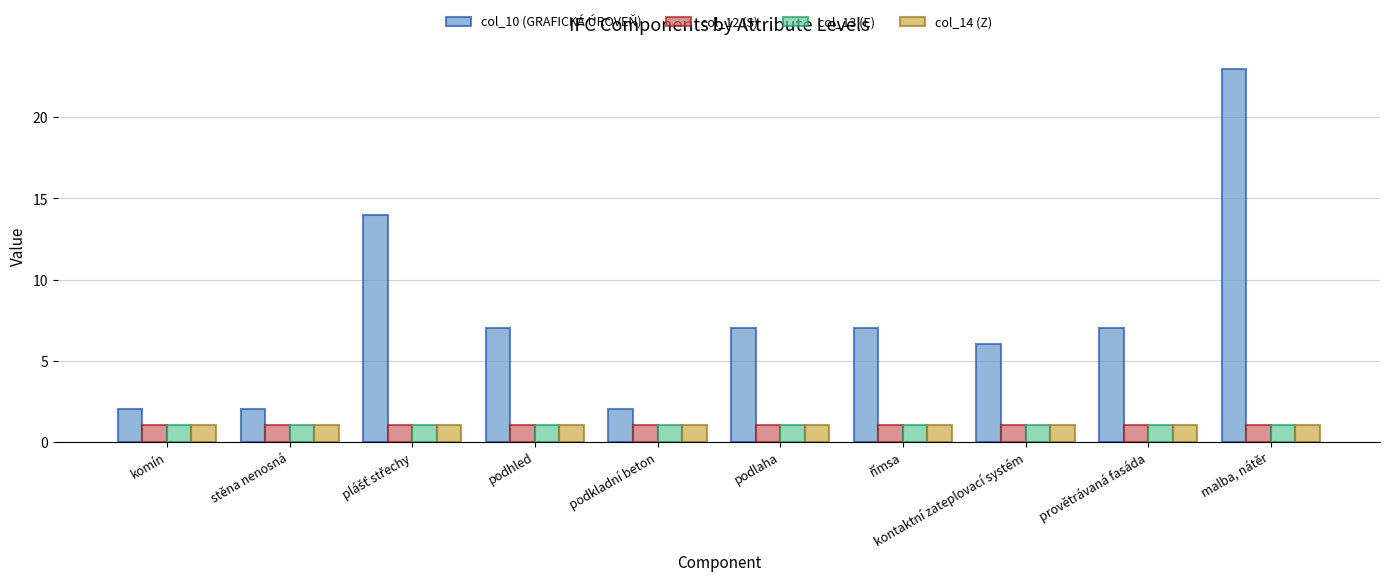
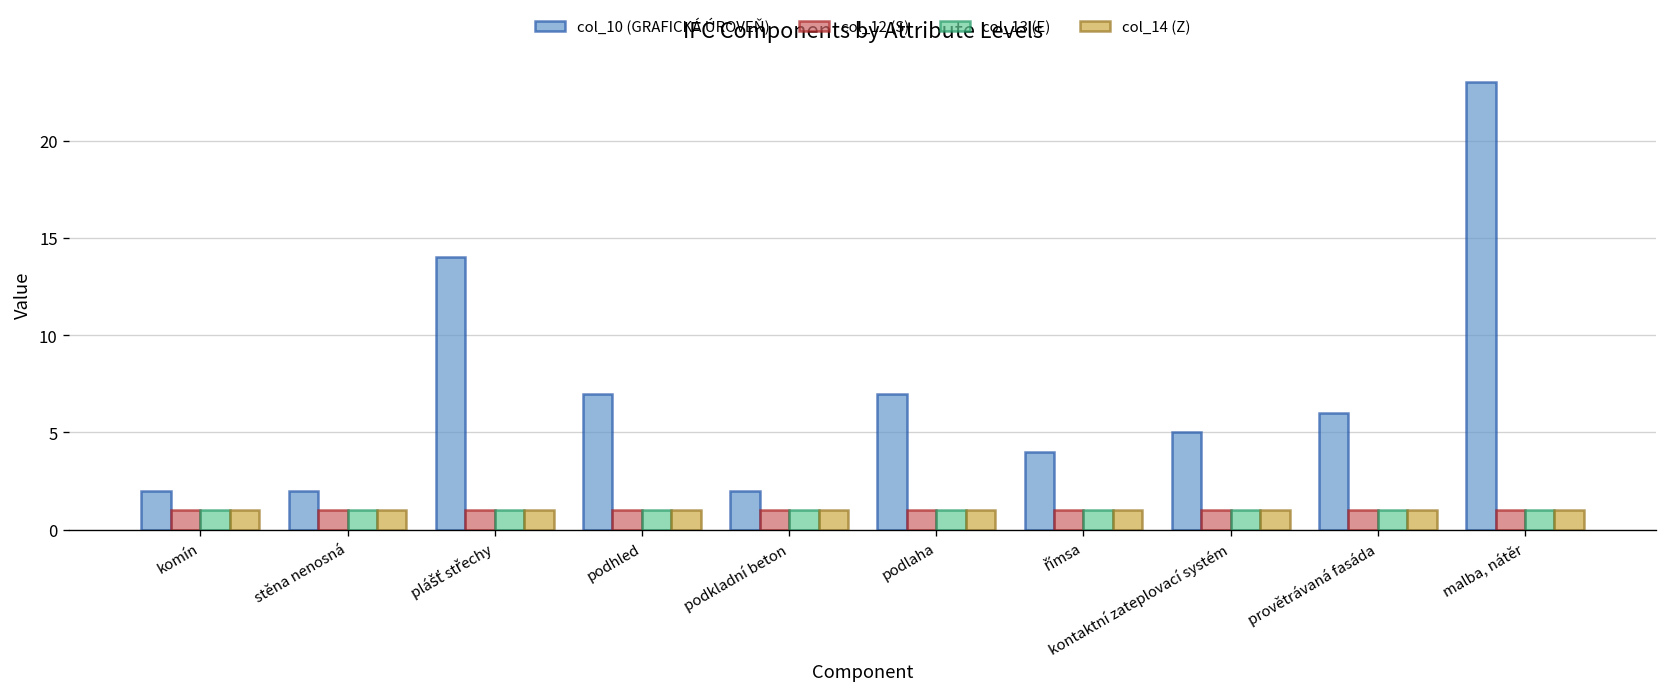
  {
    "col_10 (GRAFICKÁ ÚROVEŇ)": {
      "komín": 2,
      "stěna nenosná": 2,
      "plášť střechy": 14,
      "podhled": 7,
      "podkladní beton": 2,
      "podlaha": 7,
-     "římsa": 7,
-     "kontaktní zateplovací systém": 6,
-     "provětrávaná fasáda": 7,
+     "římsa": 4,
+     "kontaktní zateplovací systém": 5,
+     "provětrávaná fasáda": 6,
      "malba, nátěr": 23
    },
    "col_12 (S)": {
      "komín": 1,
      "stěna nenosná": 1,
      "plášť střechy": 1,
      "podhled": 1,
      "podkladní beton": 1,
      "podlaha": 1,
      "římsa": 1,
      "kontaktní zateplovací systém": 1,
      "provětrávaná fasáda": 1,
      "malba, nátěr": 1
    },
    "col_13 (E)": {
      "komín": 1,
      "stěna nenosná": 1,
      "plášť střechy": 1,
      "podhled": 1,
      "podkladní beton": 1,
      "podlaha": 1,
      "římsa": 1,
      "kontaktní zateplovací systém": 1,
      "provětrávaná fasáda": 1,
      "malba, nátěr": 1
    },
    "col_14 (Z)": {
      "komín": 1,
      "stěna nenosná": 1,
      "plášť střechy": 1,
      "podhled": 1,
      "podkladní beton": 1,
      "podlaha": 1,
      "římsa": 1,
      "kontaktní zateplovací systém": 1,
      "provětrávaná fasáda": 1,
      "malba, nátěr": 1
    }
  }
